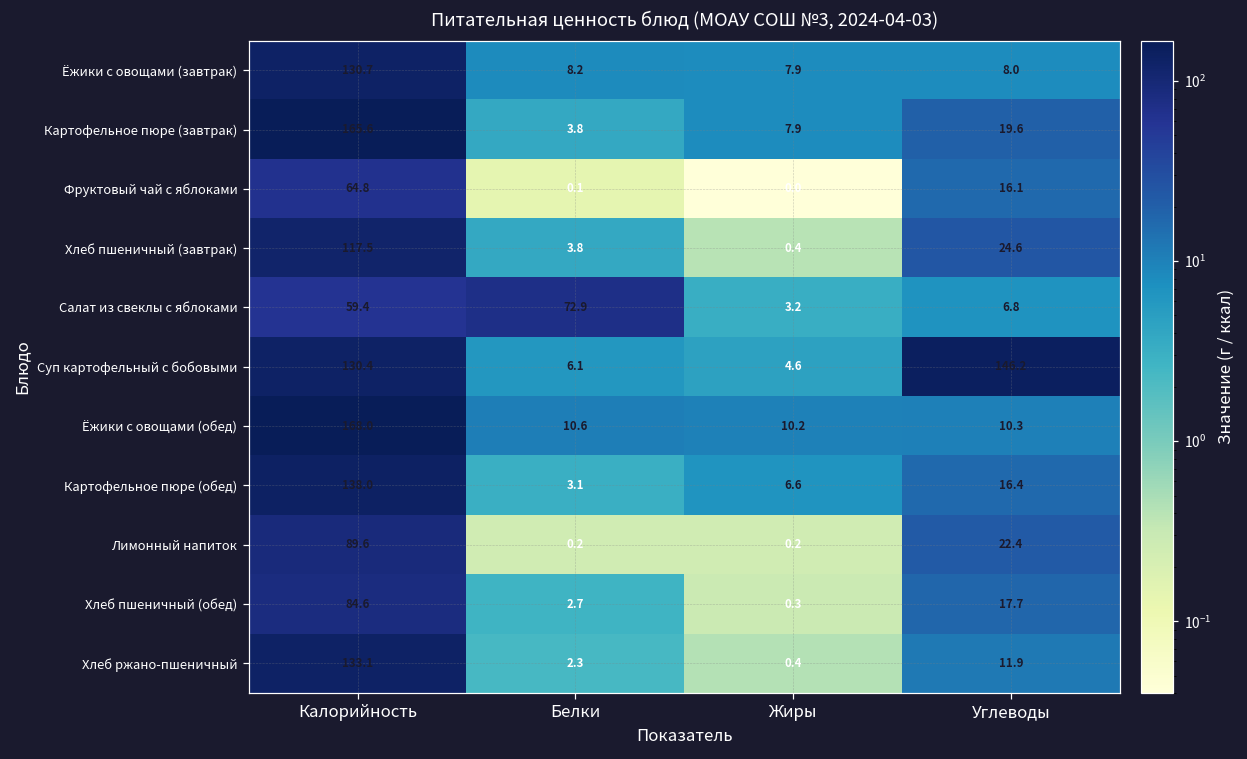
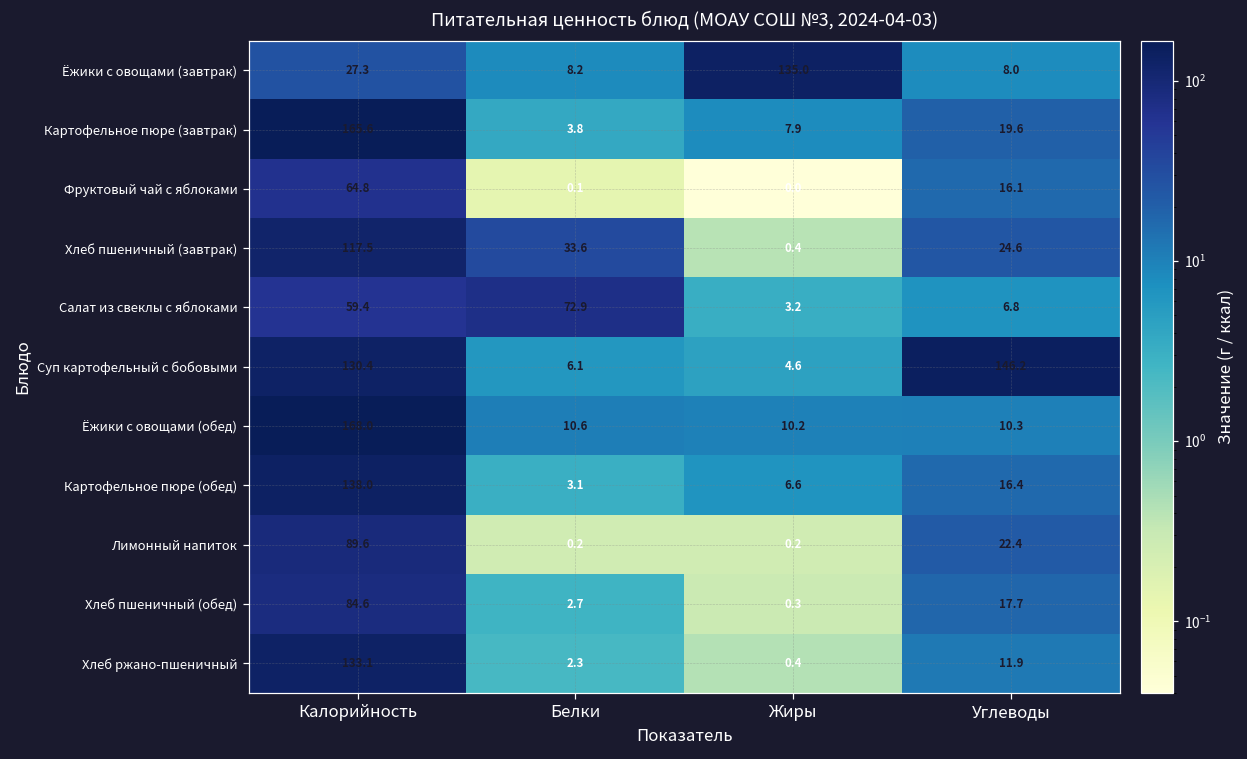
  {
    "Ёжики с овощами (завтрак)": {
-     "Калорийность": 130.7,
+     "Калорийность": 27.3,
      "Белки": 8.2,
-     "Жиры": 7.9,
+     "Жиры": 135.0,
      "Углеводы": 8.0
    },
    "Картофельное пюре (завтрак)": {
      "Белки": 3.8,
      "Жиры": 7.9,
      "Углеводы": 19.6
    },
    "Фруктовый чай с яблоками": {
      "Калорийность": 64.8,
      "Белки": 0.1,
      "Углеводы": 16.1
    },
    "Хлеб пшеничный (завтрак)": {
      "Калорийность": 117.5,
-     "Белки": 3.8,
+     "Белки": 33.6,
      "Жиры": 0.4,
      "Углеводы": 24.6
    },
    "Салат из свеклы с яблоками": {
      "Калорийность": 59.4,
      "Белки": 72.9,
      "Жиры": 3.2,
      "Углеводы": 6.8
    },
    "Суп картофельный с бобовыми": {
      "Калорийность": 130.4,
      "Белки": 6.1,
      "Жиры": 4.6,
      "Углеводы": 146.2
    },
    "Ёжики с овощами (обед)": {
      "Белки": 10.6,
      "Жиры": 10.2,
      "Углеводы": 10.3
    },
    "Картофельное пюре (обед)": {
      "Калорийность": 138.0,
      "Белки": 3.1,
      "Жиры": 6.6,
      "Углеводы": 16.4
    },
    "Лимонный напиток": {
      "Калорийность": 89.6,
      "Белки": 0.2,
      "Жиры": 0.2,
      "Углеводы": 22.4
    },
    "Хлеб пшеничный (обед)": {
      "Калорийность": 84.6,
      "Белки": 2.7,
      "Жиры": 0.3,
      "Углеводы": 17.7
    },
    "Хлеб ржано-пшеничный": {
      "Калорийность": 133.1,
      "Белки": 2.3,
      "Жиры": 0.4,
      "Углеводы": 11.9
    }
  }
